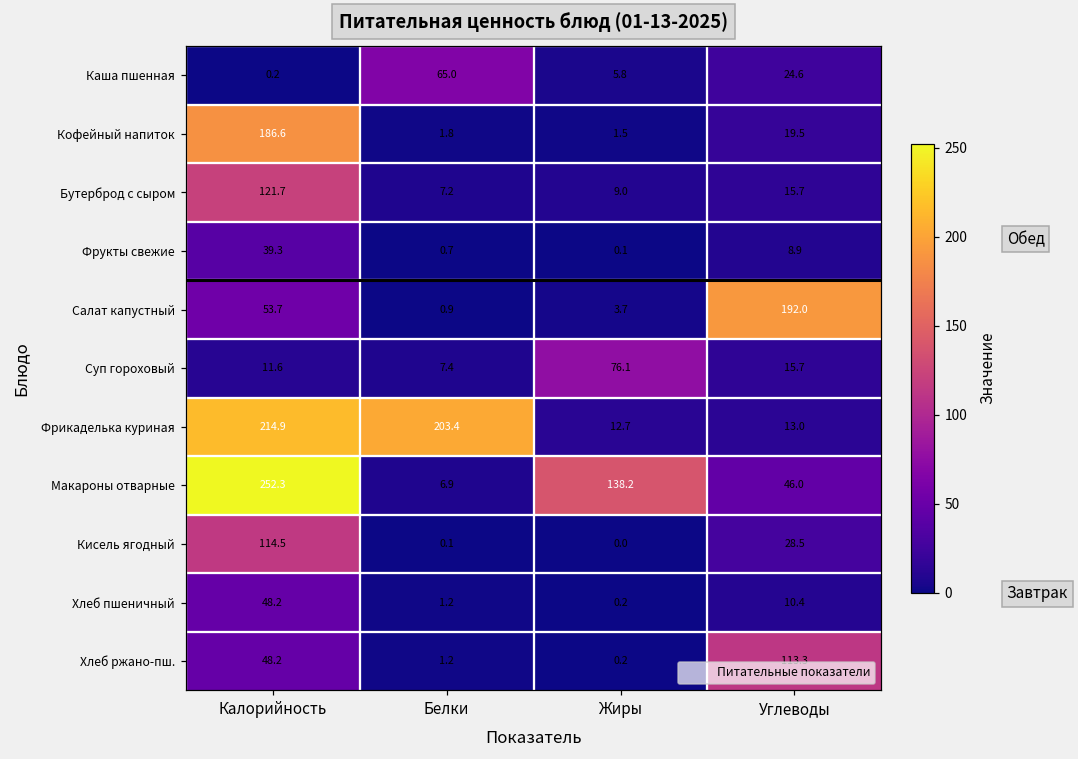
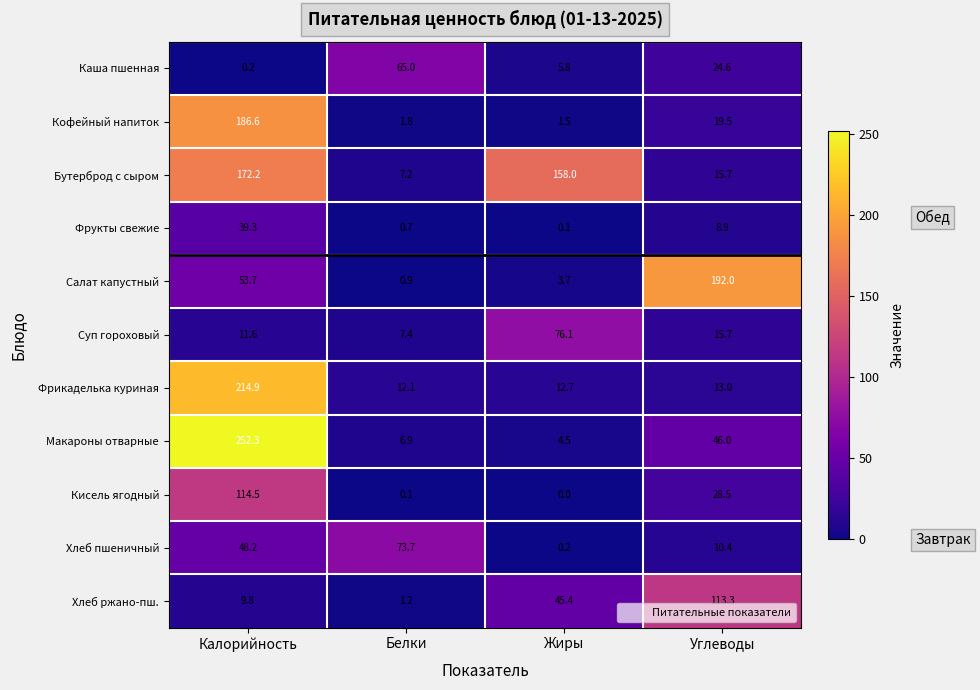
  {
    "Каша пшенная": {
      "Калорийность": 0.2,
      "Белки": 65.0,
      "Жиры": 5.8,
      "Углеводы": 24.6
    },
    "Кофейный напиток": {
      "Калорийность": 186.6,
      "Белки": 1.8,
      "Жиры": 1.5,
      "Углеводы": 19.5
    },
    "Бутерброд с сыром": {
-     "Калорийность": 121.7,
+     "Калорийность": 172.2,
      "Белки": 7.2,
-     "Жиры": 9.0,
+     "Жиры": 158.0,
      "Углеводы": 15.7
    },
    "Фрукты свежие": {
      "Калорийность": 39.3,
      "Белки": 0.7,
      "Жиры": 0.1,
      "Углеводы": 8.9
    },
    "Салат капустный": {
      "Калорийность": 53.7,
      "Белки": 0.9,
      "Жиры": 3.7,
      "Углеводы": 192.0
    },
    "Суп гороховый": {
      "Калорийность": 11.6,
      "Белки": 7.4,
      "Жиры": 76.1,
      "Углеводы": 15.7
    },
    "Фрикаделька куриная": {
      "Калорийность": 214.9,
-     "Белки": 203.4,
+     "Белки": 12.1,
      "Жиры": 12.7,
      "Углеводы": 13.0
    },
    "Макароны отварные": {
      "Калорийность": 252.3,
      "Белки": 6.9,
-     "Жиры": 138.2,
+     "Жиры": 4.5,
      "Углеводы": 46.0
    },
    "Кисель ягодный": {
      "Калорийность": 114.5,
      "Белки": 0.1,
      "Жиры": 0.0,
      "Углеводы": 28.5
    },
    "Хлеб пшеничный": {
      "Калорийность": 48.2,
-     "Белки": 1.2,
+     "Белки": 73.7,
      "Жиры": 0.2,
      "Углеводы": 10.4
    },
    "Хлеб ржано-пш.": {
-     "Калорийность": 48.2,
+     "Калорийность": 9.8,
      "Белки": 1.2,
-     "Жиры": 0.2
+     "Жиры": 45.4
    }
  }
